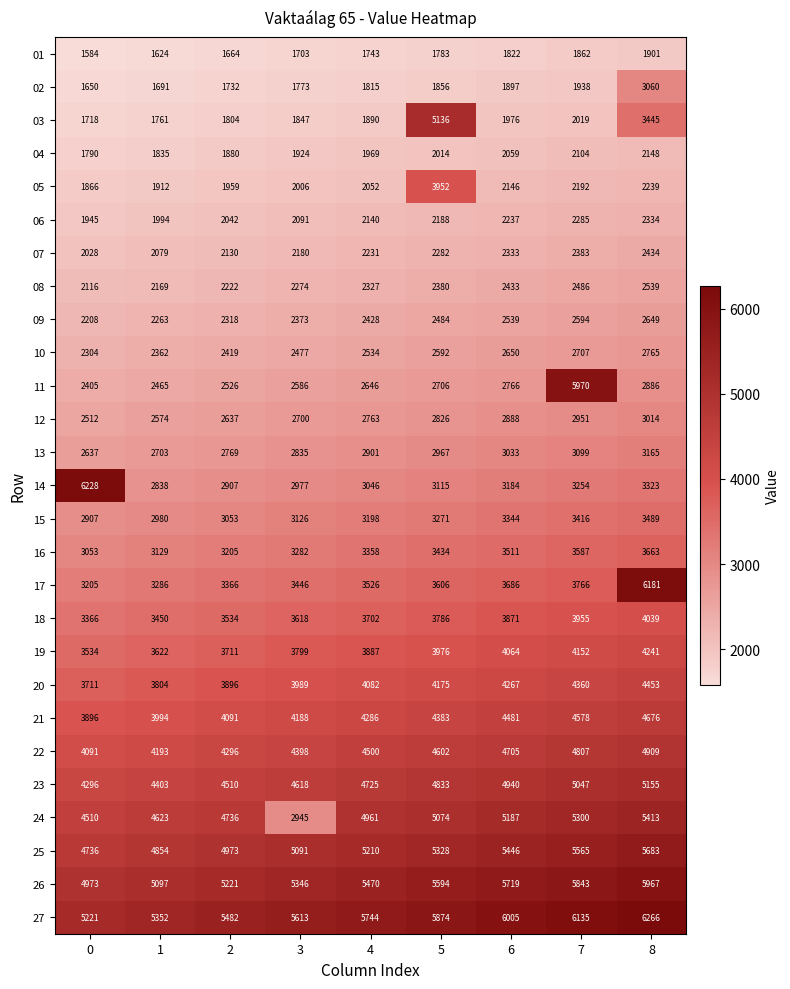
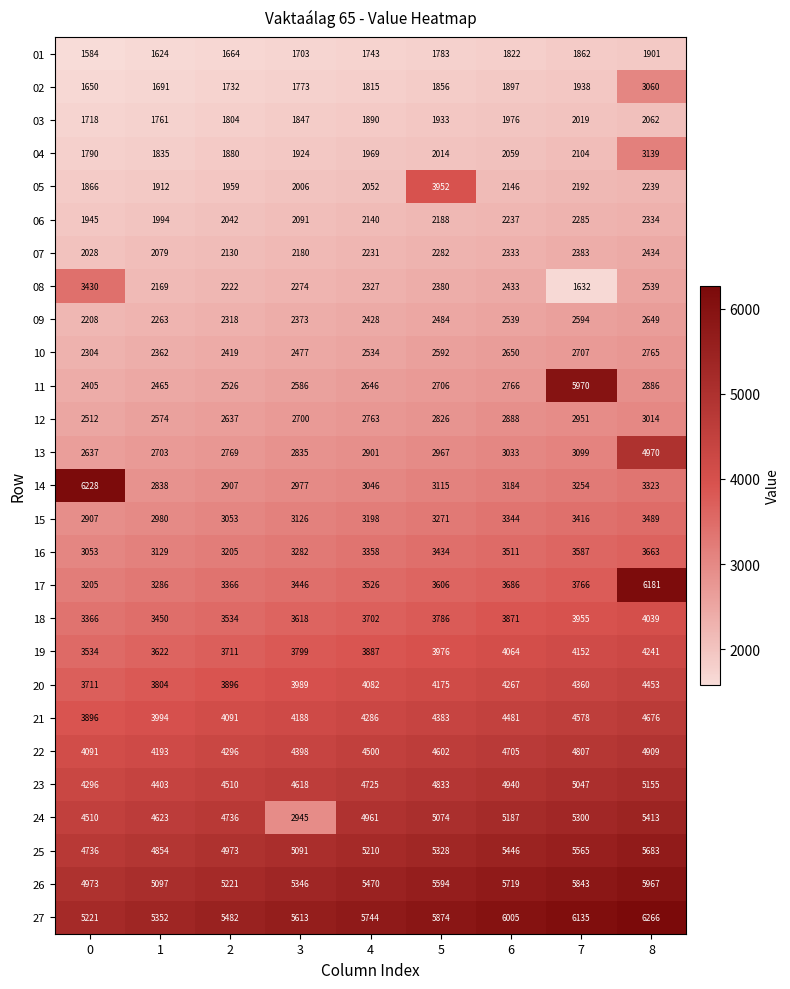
  {
    "03": {
      "0": 1718,
      "1": 1761,
      "2": 1804,
      "3": 1847,
      "4": 1890,
-     "5": 5136,
+     "5": 1933,
      "6": 1976,
      "7": 2019,
-     "8": 3445
+     "8": 2062
    },
    "04": {
      "0": 1790,
      "1": 1835,
      "2": 1880,
      "3": 1924,
      "4": 1969,
      "5": 2014,
      "6": 2059,
      "7": 2104,
-     "8": 2148
+     "8": 3139
    },
    "08": {
-     "0": 2116,
+     "0": 3430,
      "1": 2169,
      "2": 2222,
      "3": 2274,
      "4": 2327,
      "5": 2380,
      "6": 2433,
-     "7": 2486,
+     "7": 1632,
      "8": 2539
    },
    "13": {
      "0": 2637,
      "1": 2703,
      "2": 2769,
      "3": 2835,
      "4": 2901,
      "5": 2967,
      "6": 3033,
      "7": 3099,
-     "8": 3165
+     "8": 4970
    }
  }
